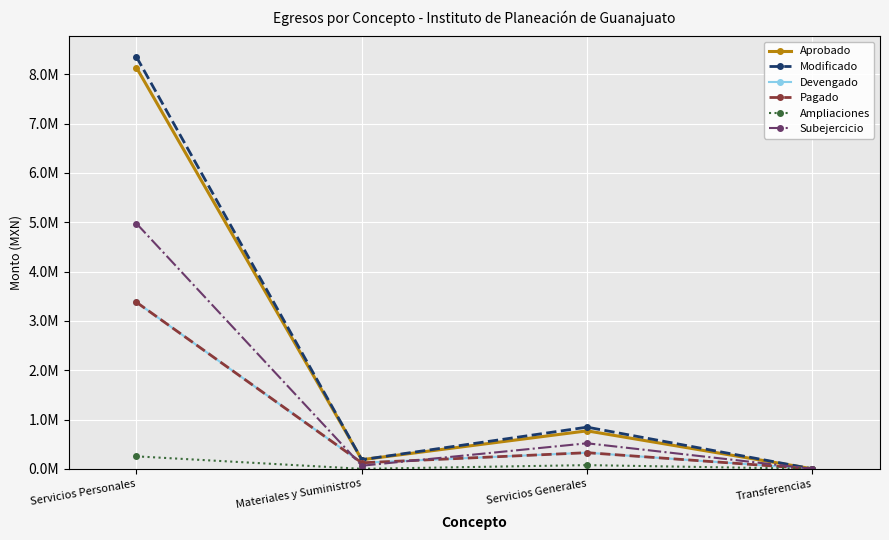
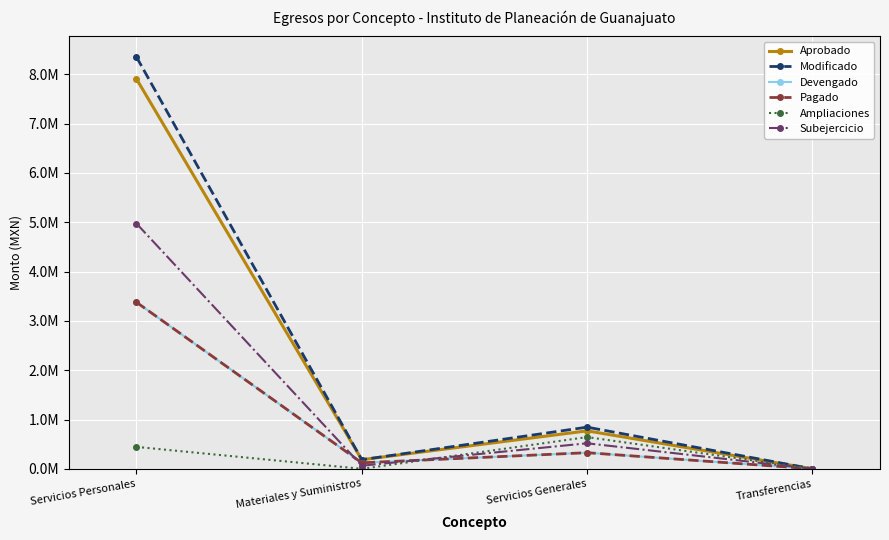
  {
    "Aprobado": {
-     "Servicios Personales": 8100000,
+     "Servicios Personales": 7900000,
      "Servicios Generales": 800000
    },
    "Modificado": {
      "Servicios Personales": 8400000,
      "Servicios Generales": 800000
    },
    "Ampliaciones": {
-     "Servicios Personales": 300000,
+     "Servicios Personales": 400000,
      "Materiales y Suministros": 0,
-     "Servicios Generales": 100000
+     "Servicios Generales": 600000
    }
  }
